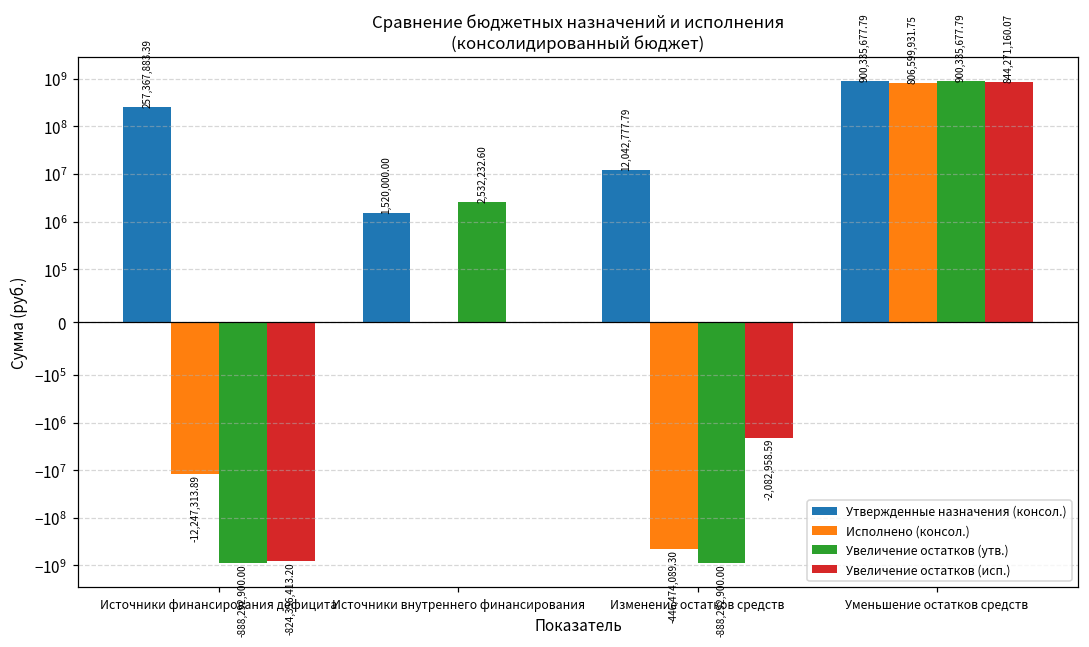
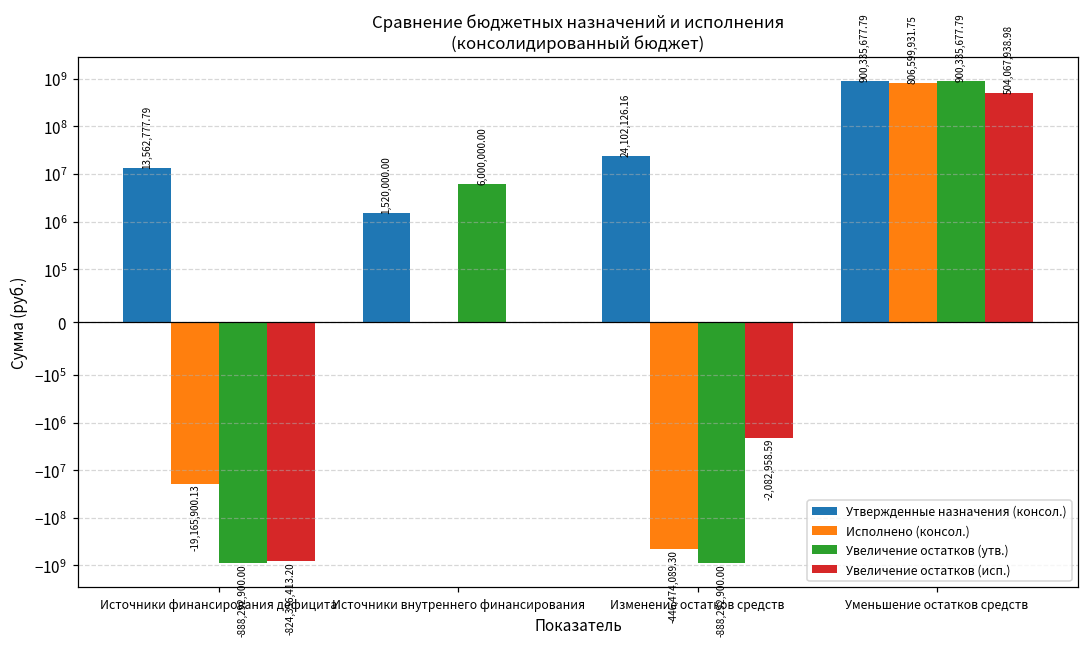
  {
    "Утвержденные назначения (консол.)": {
-     "Источники финансирования дефицита": "257,367,883.39",
+     "Источники финансирования дефицита": "13,562,777.79",
      "Источники внутреннего финансирования": "1,520,000.00",
-     "Изменение остатков средств": "12,042,777.79",
+     "Изменение остатков средств": "24,102,126.16",
      "Уменьшение остатков средств": "900,335,677.79"
    },
    "Исполнено (консол.)": {
-     "Источники финансирования дефицита": "-12,247,313.89",
+     "Источники финансирования дефицита": "-19,165,900.13",
      "Изменение остатков средств": "-446,474,089.30",
      "Уменьшение остатков средств": "806,599,931.75"
    },
    "Увеличение остатков (утв.)": {
      "Источники финансирования дефицита": "-888,292,900.00",
-     "Источники внутреннего финансирования": "2,532,232.60",
+     "Источники внутреннего финансирования": "6,000,000.00",
      "Изменение остатков средств": "-888,292,900.00",
      "Уменьшение остатков средств": "900,335,677.79"
    },
    "Увеличение остатков (исп.)": {
      "Источники финансирования дефицита": "-824,356,413.20",
      "Изменение остатков средств": "-2,082,958.59",
-     "Уменьшение остатков средств": "844,271,160.07"
+     "Уменьшение остатков средств": "504,067,938.98"
    }
  }
